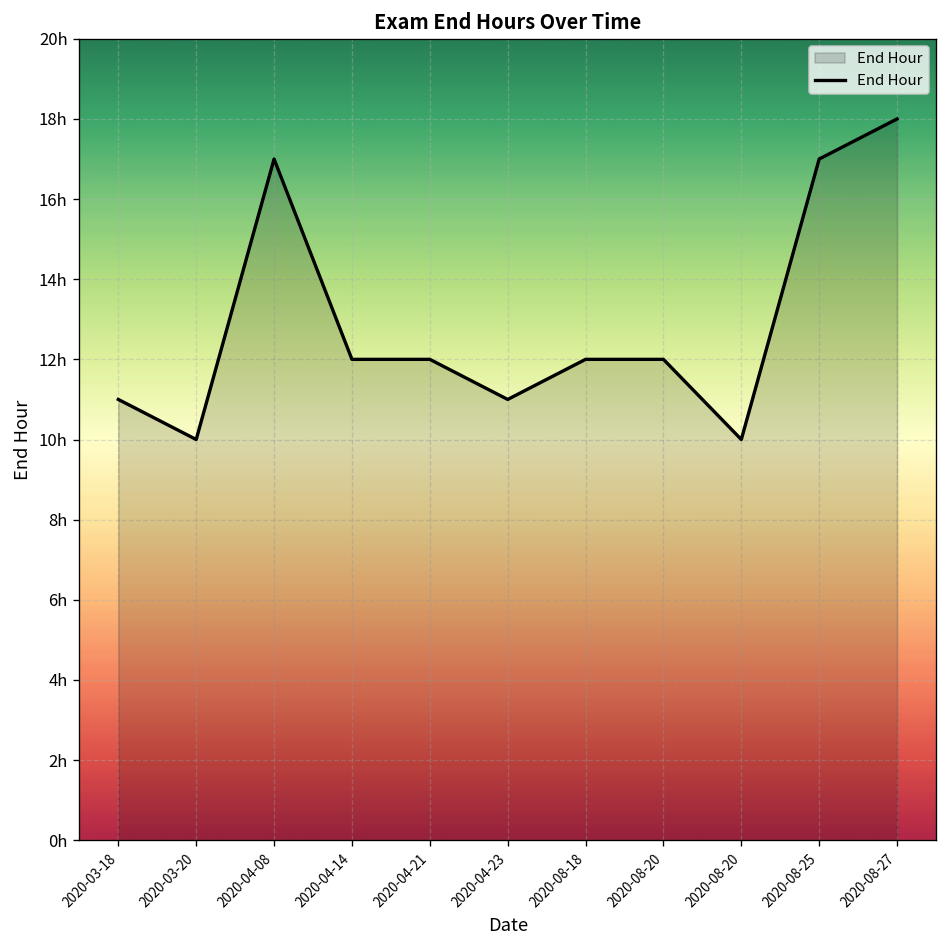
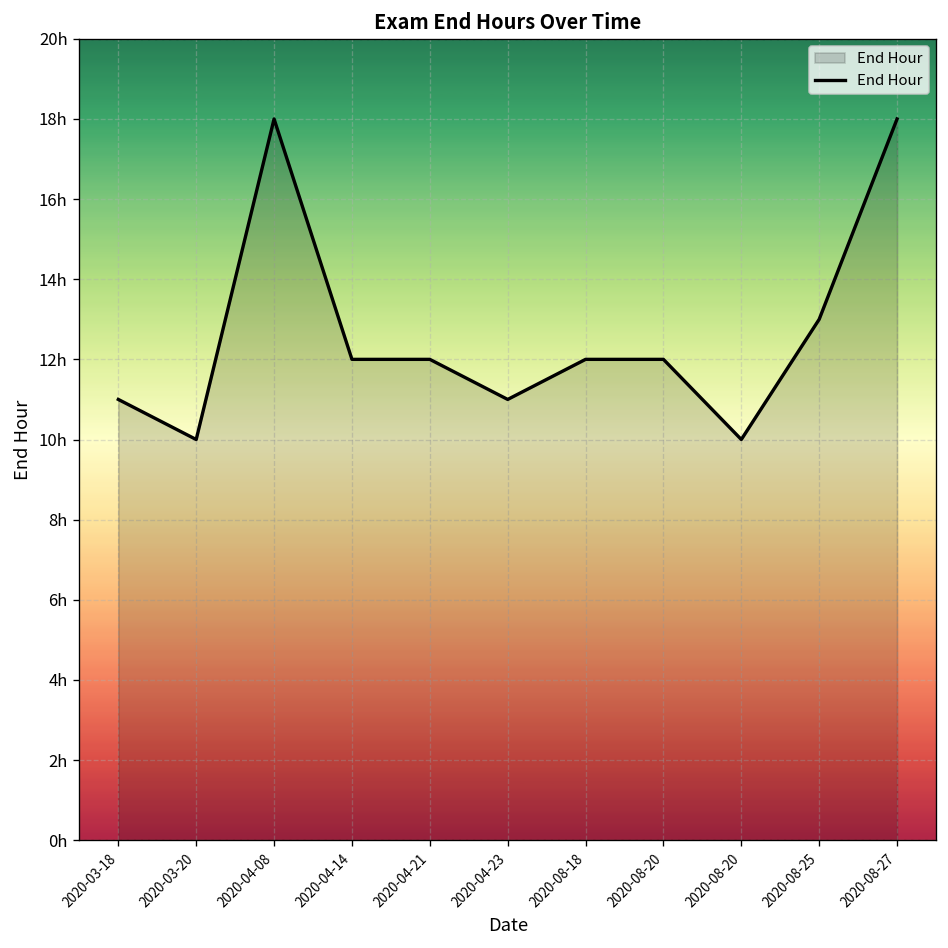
  {
    "2020-03-18": "11h",
    "2020-03-20": "10h",
-   "2020-04-08": "17h",
+   "2020-04-08": "18h",
    "2020-04-14": "12h",
    "2020-04-21": "12h",
    "2020-04-23": "11h",
    "2020-08-18": "12h",
-   "2020-08-25": "17h",
+   "2020-08-25": "13h",
    "2020-08-27": "18h"
  }
